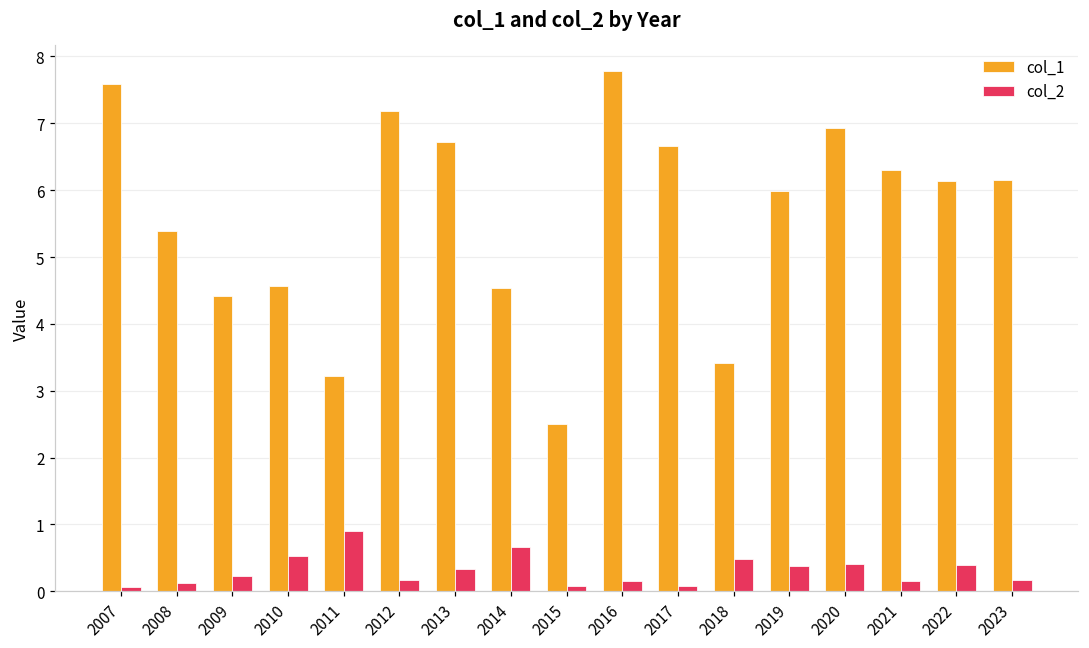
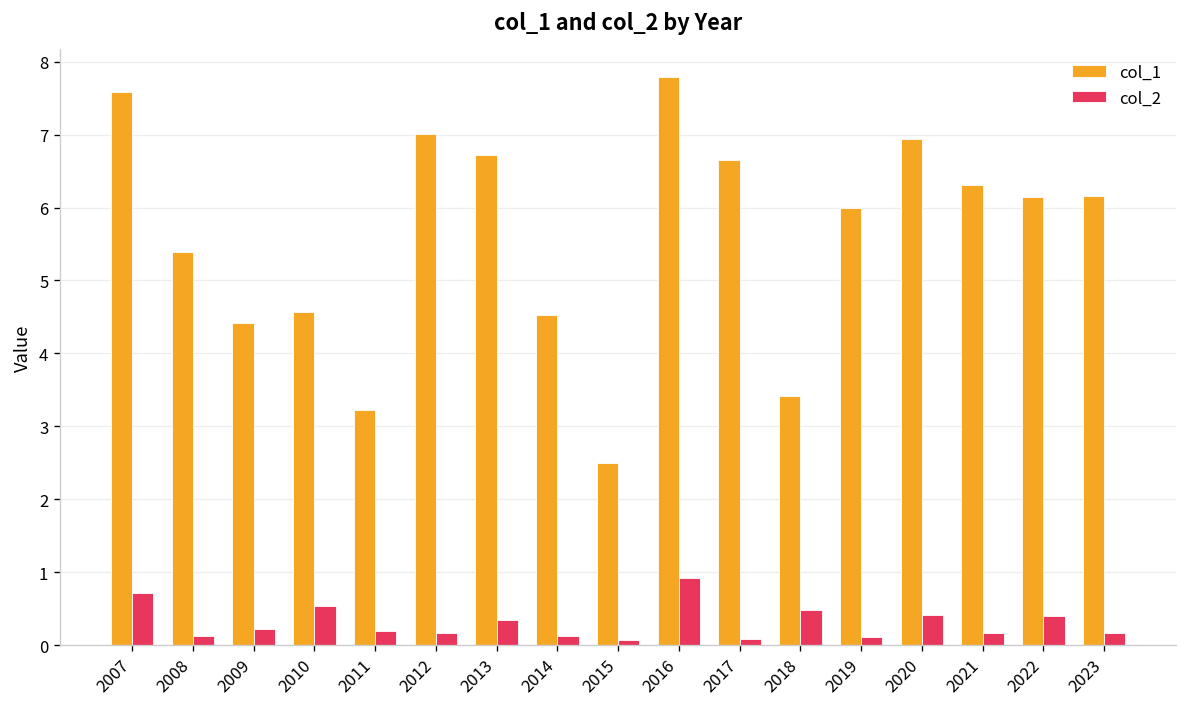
  {
    "col_1": {
      "2007": 7.6,
      "2008": 5.4,
      "2009": 4.4,
      "2010": 4.6,
      "2011": 3.2,
-     "2012": 7.2,
+     "2012": 7.0,
      "2013": 6.7,
      "2014": 4.5,
      "2015": 2.5,
      "2016": 7.8,
      "2017": 6.7,
      "2018": 3.4,
      "2019": 6.0,
      "2020": 6.9,
      "2021": 6.3,
      "2022": 6.1,
      "2023": 6.2
    },
    "col_2": {
-     "2007": 0.1,
+     "2007": 0.7,
      "2008": 0.1,
      "2009": 0.2,
      "2010": 0.5,
-     "2011": 0.9,
+     "2011": 0.2,
      "2012": 0.2,
      "2013": 0.3,
-     "2014": 0.7,
+     "2014": 0.1,
      "2015": 0.1,
-     "2016": 0.2,
+     "2016": 0.9,
      "2017": 0.1,
      "2018": 0.5,
-     "2019": 0.4,
+     "2019": 0.1,
      "2020": 0.4,
      "2021": 0.2,
      "2022": 0.4,
      "2023": 0.2
    }
  }
